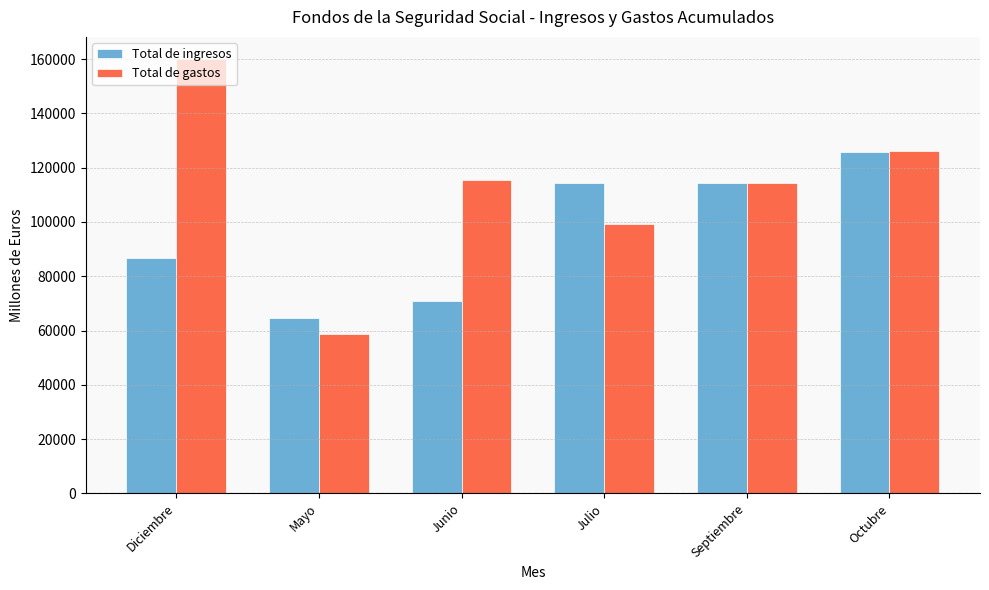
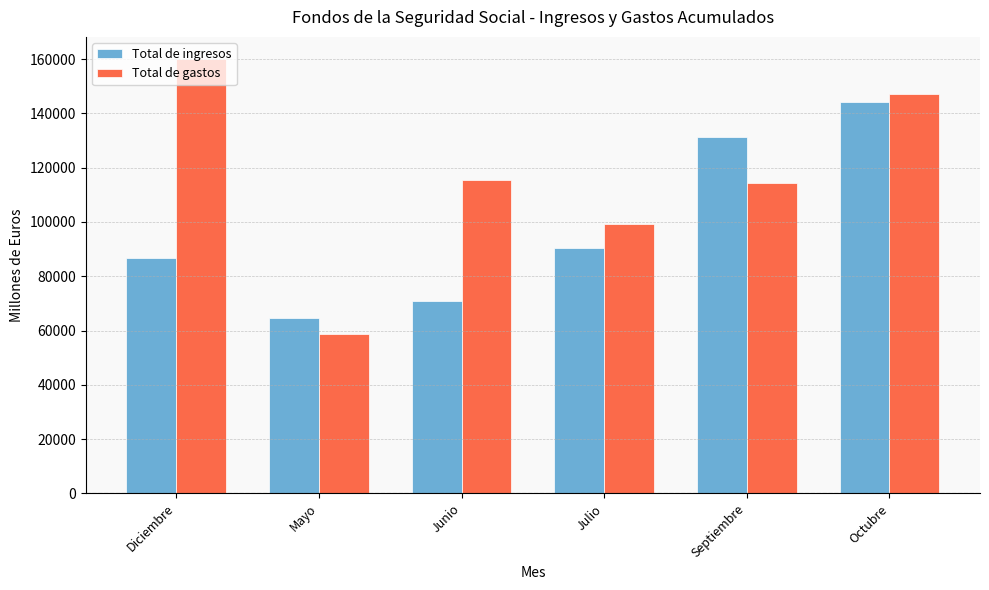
  {
    "Total de ingresos": {
      "Diciembre": 87000,
      "Mayo": 65000,
      "Junio": 71000,
-     "Julio": 114000,
-     "Septiembre": 114000,
-     "Octubre": 126000
+     "Julio": 91000,
+     "Septiembre": 131000,
+     "Octubre": 144000
    },
    "Total de gastos": {
      "Mayo": 59000,
      "Junio": 115000,
      "Julio": 99000,
      "Septiembre": 114000,
-     "Octubre": 126000
+     "Octubre": 147000
    }
  }
